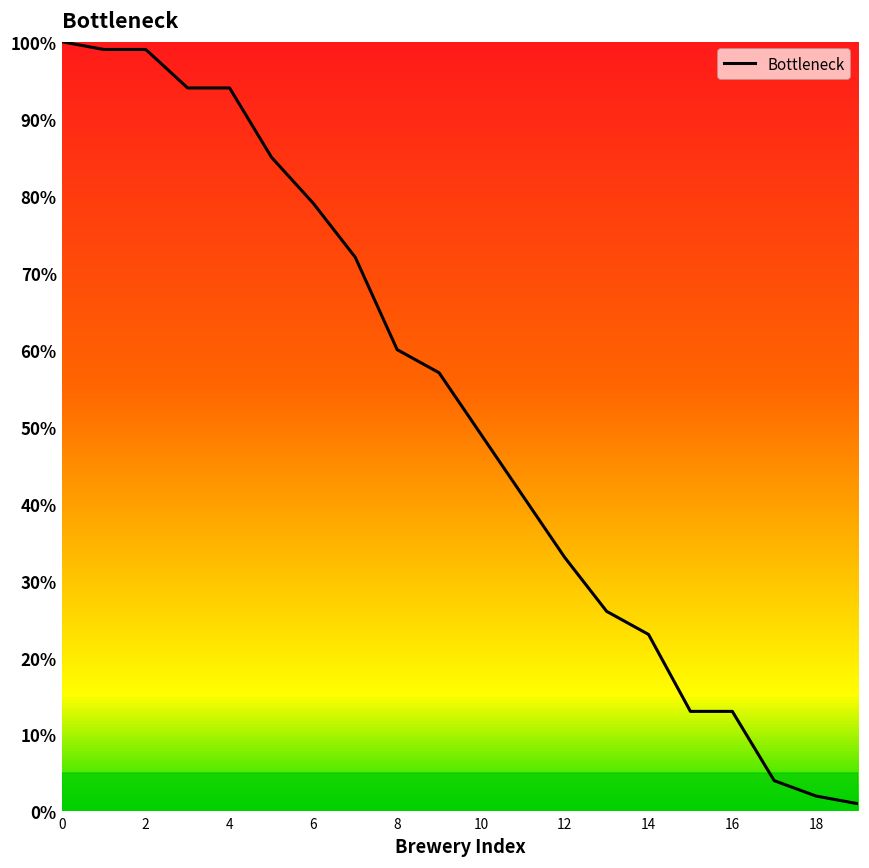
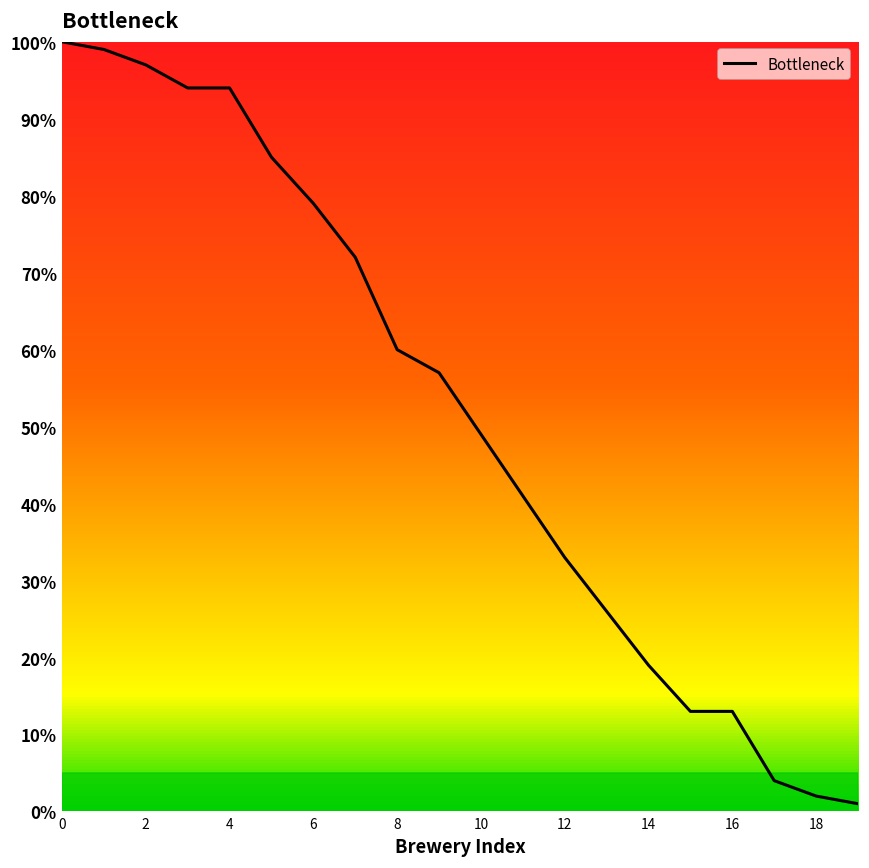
  {
    "0": "100%",
-   "2": "99%",
+   "2": "97%",
    "4": "94%",
    "6": "79%",
    "8": "60%",
    "10": "49%",
    "12": "33%",
-   "14": "23%",
+   "14": "19%",
    "16": "13%"
  }
